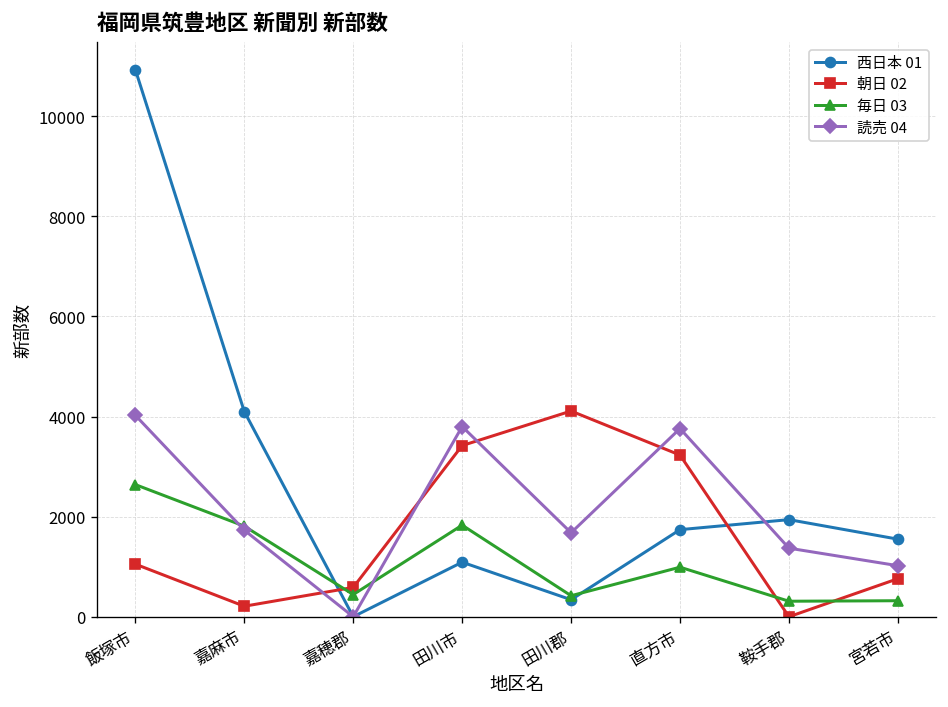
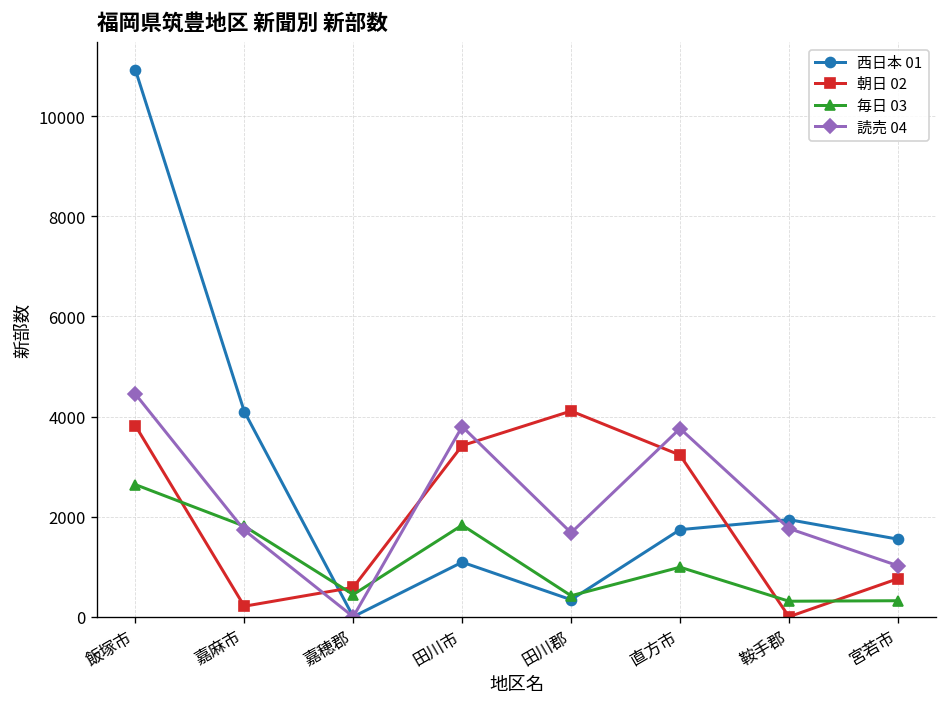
  {
    "西日本 01": {
      "飯塚市": 10900,
      "嘉麻市": 4100,
      "田川市": 1100,
      "田川郡": 300,
      "直方市": 1700,
      "鞍手郡": 1900,
      "宮若市": 1600
    },
    "朝日 02": {
-     "飯塚市": 1100,
+     "飯塚市": 3800,
      "嘉麻市": 200,
      "嘉穂郡": 600,
      "田川市": 3400,
      "田川郡": 4100,
      "直方市": 3200,
      "鞍手郡": 0,
      "宮若市": 800
    },
    "毎日 03": {
      "飯塚市": 2600,
      "嘉麻市": 1800,
      "嘉穂郡": 400,
      "田川市": 1800,
      "田川郡": 400,
      "直方市": 1000,
      "鞍手郡": 300,
      "宮若市": 300
    },
    "読売 04": {
-     "飯塚市": 4000,
+     "飯塚市": 4500,
      "嘉麻市": 1700,
      "田川市": 3800,
      "田川郡": 1700,
      "直方市": 3800,
-     "鞍手郡": 1400,
+     "鞍手郡": 1800,
      "宮若市": 1000
    }
  }
